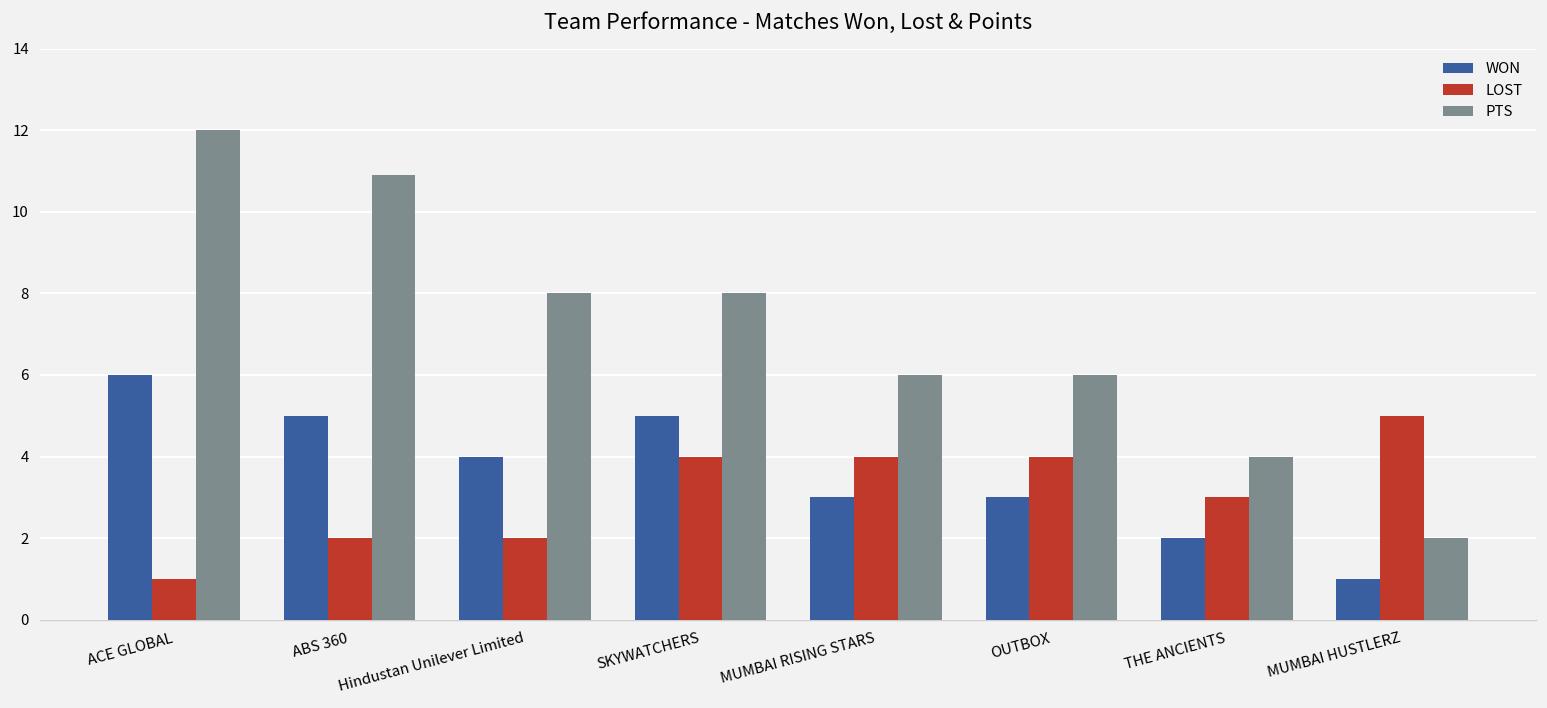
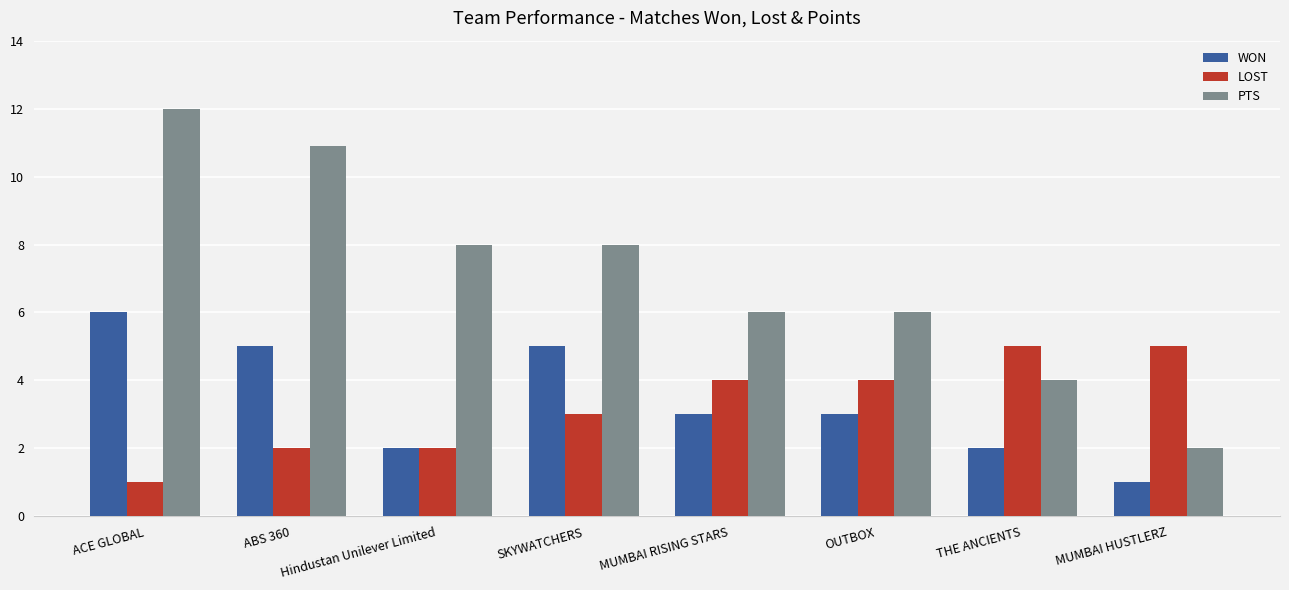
  {
    "WON": {
      "ACE GLOBAL": 6,
      "ABS 360": 5,
-     "Hindustan Unilever Limited": 4,
+     "Hindustan Unilever Limited": 2,
      "SKYWATCHERS": 5,
      "MUMBAI RISING STARS": 3,
      "OUTBOX": 3,
      "THE ANCIENTS": 2,
      "MUMBAI HUSTLERZ": 1
    },
    "LOST": {
      "ACE GLOBAL": 1,
      "ABS 360": 2,
      "Hindustan Unilever Limited": 2,
-     "SKYWATCHERS": 4,
+     "SKYWATCHERS": 3,
      "MUMBAI RISING STARS": 4,
      "OUTBOX": 4,
-     "THE ANCIENTS": 3,
+     "THE ANCIENTS": 5,
      "MUMBAI HUSTLERZ": 5
    },
    "PTS": {
      "ACE GLOBAL": 12,
      "ABS 360": 10.9,
      "Hindustan Unilever Limited": 8,
      "SKYWATCHERS": 8,
      "MUMBAI RISING STARS": 6,
      "OUTBOX": 6,
      "THE ANCIENTS": 4,
      "MUMBAI HUSTLERZ": 2
    }
  }
